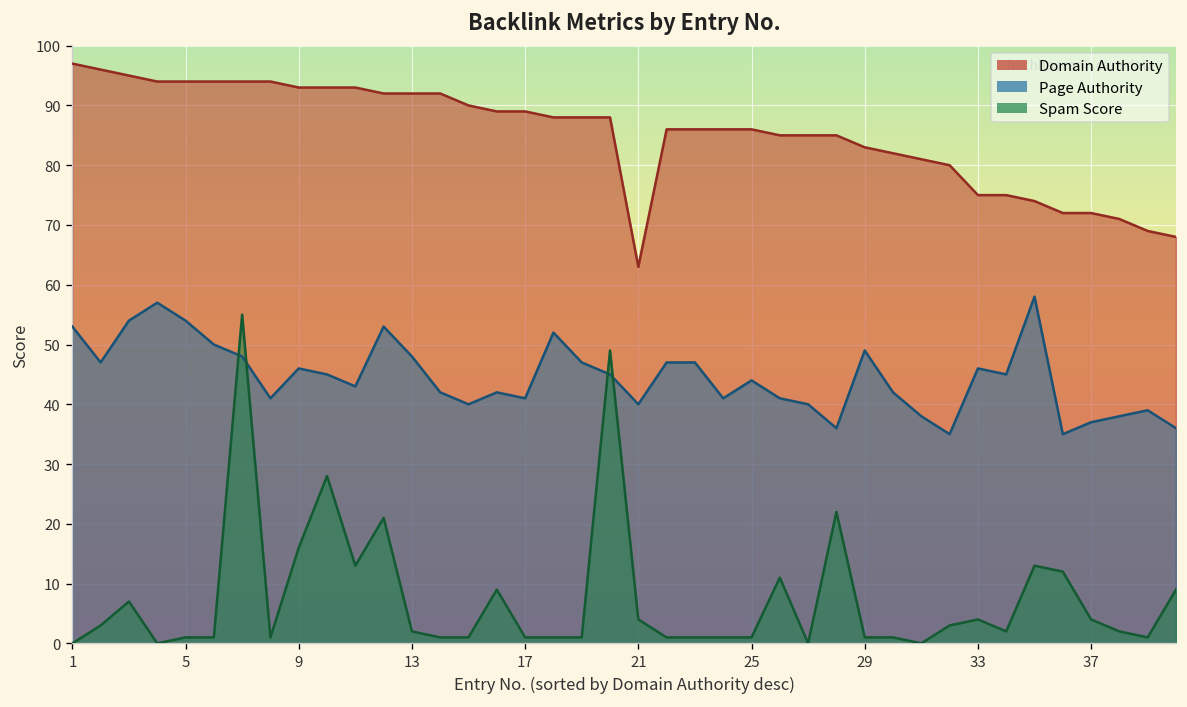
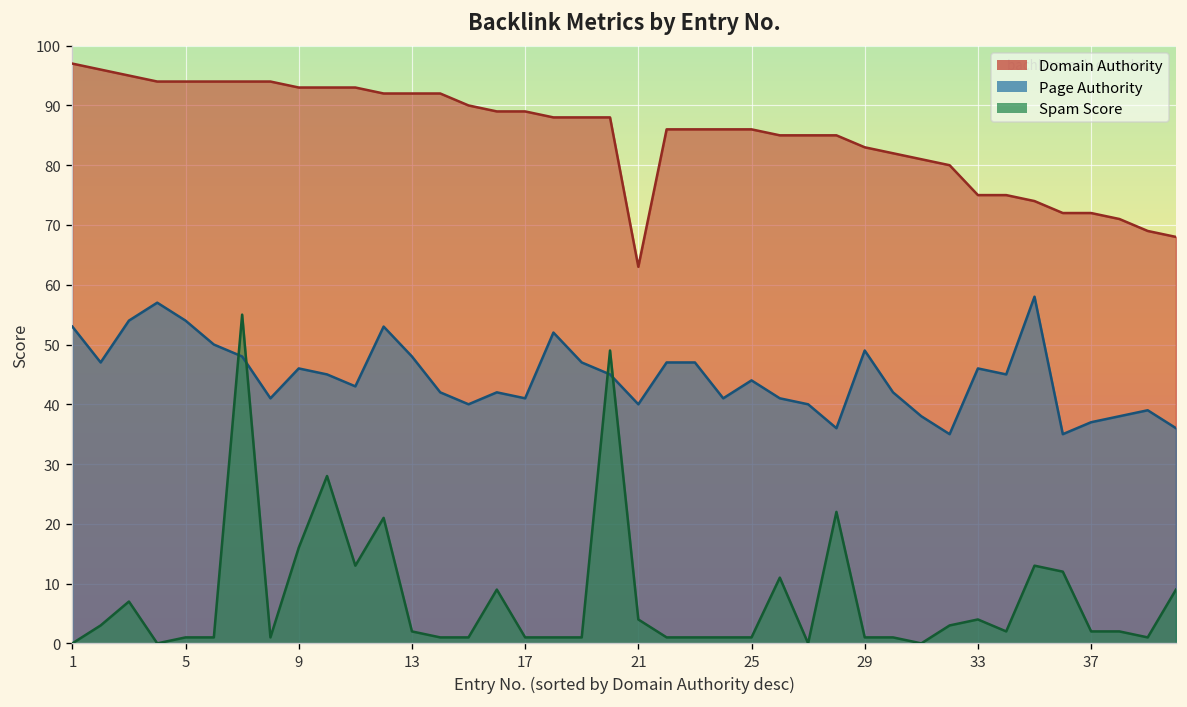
  {
    "Domain Authority": {
      "1": 97,
      "5": 94,
      "9": 93,
      "13": 92,
      "17": 89,
      "21": 63,
      "25": 86,
      "29": 83,
      "33": 75,
      "37": 72
    },
    "Page Authority": {
      "1": 53,
      "5": 54,
      "9": 46,
      "13": 48,
      "17": 41,
      "21": 40,
      "25": 44,
      "29": 49,
      "33": 46,
      "37": 37
    },
    "Spam Score": {
      "1": 0,
      "5": 1,
      "9": 16,
      "13": 2,
      "17": 1,
      "21": 4,
      "25": 1,
      "29": 1,
      "33": 4,
-     "37": 4
+     "37": 2
    }
  }
